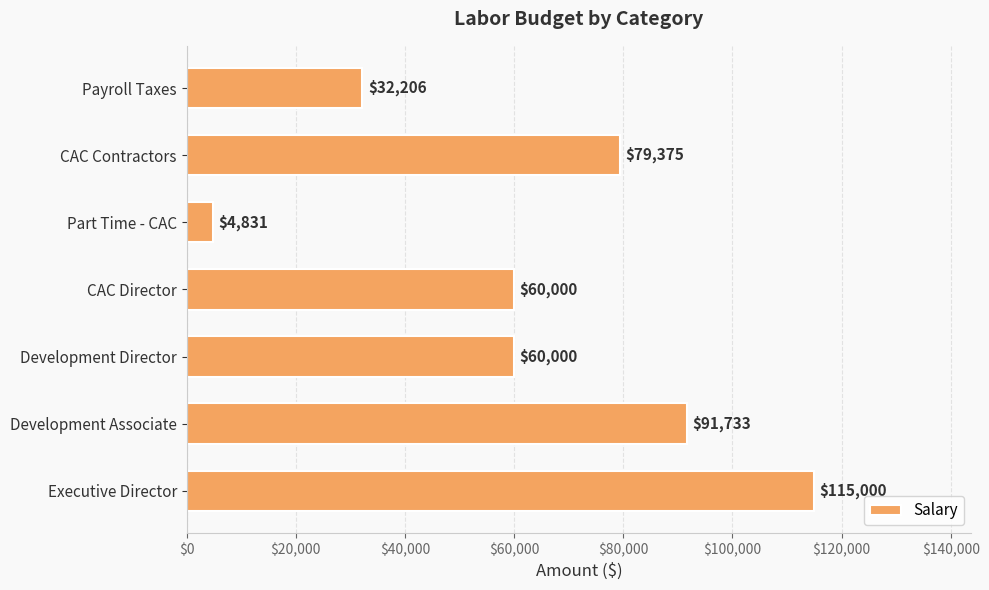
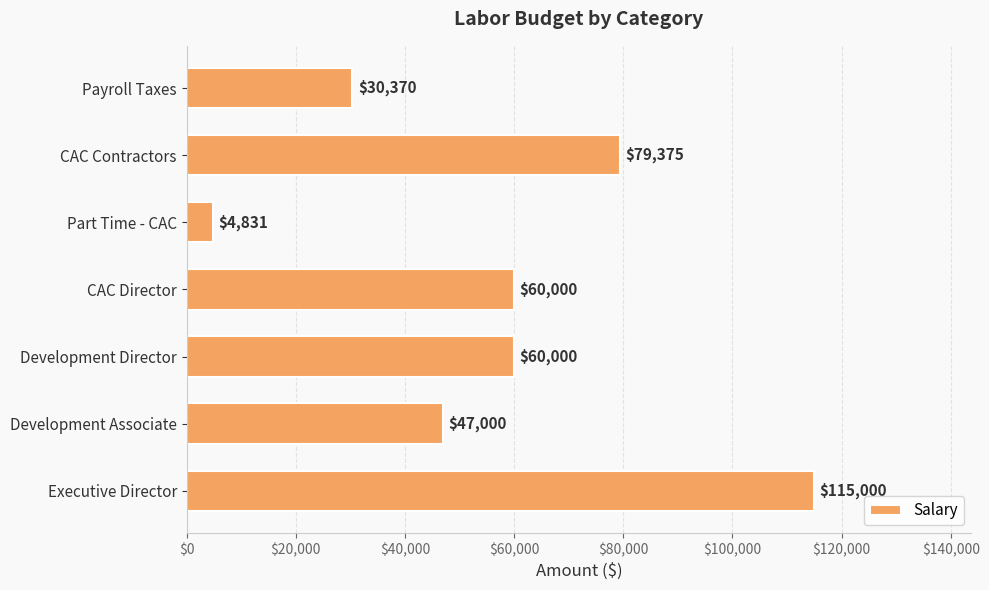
  {
-   "Payroll Taxes": "$32,206",
+   "Payroll Taxes": "$30,370",
    "CAC Contractors": "$79,375",
    "Part Time - CAC": "$4,831",
    "CAC Director": "$60,000",
    "Development Director": "$60,000",
-   "Development Associate": "$91,733"
+   "Development Associate": "$47,000"
  }
